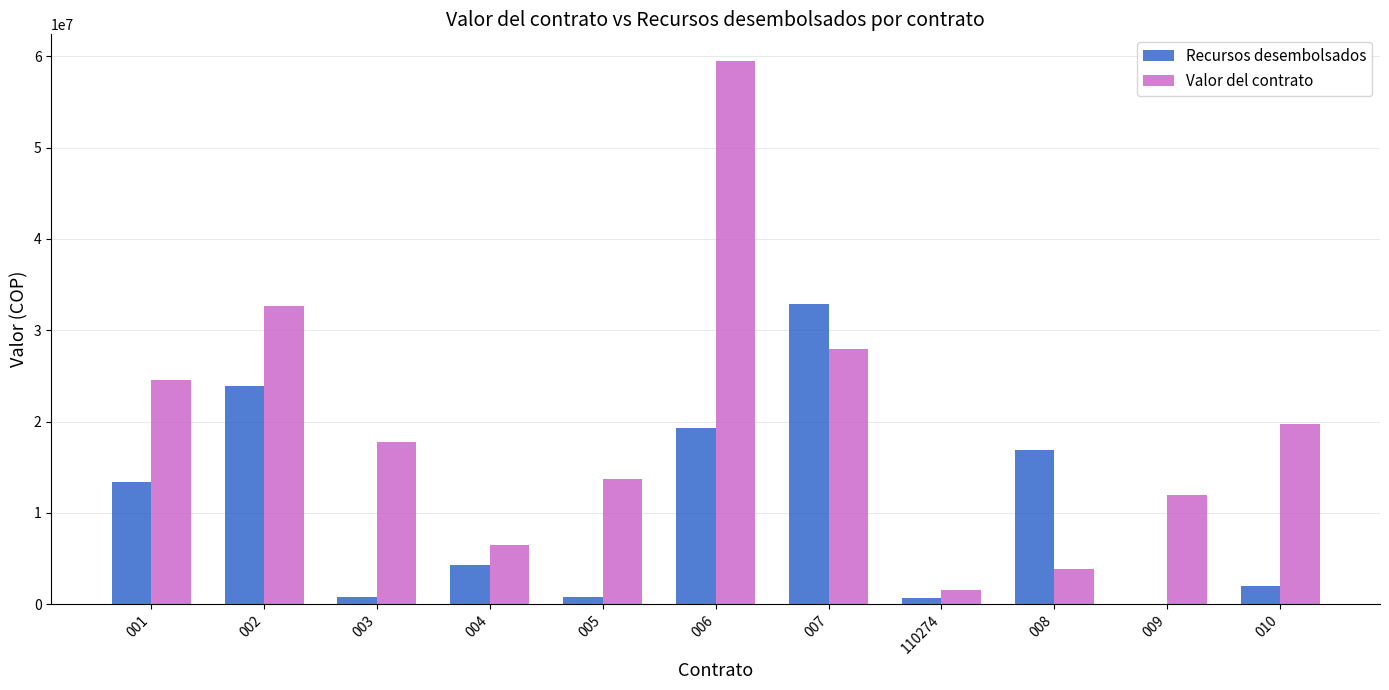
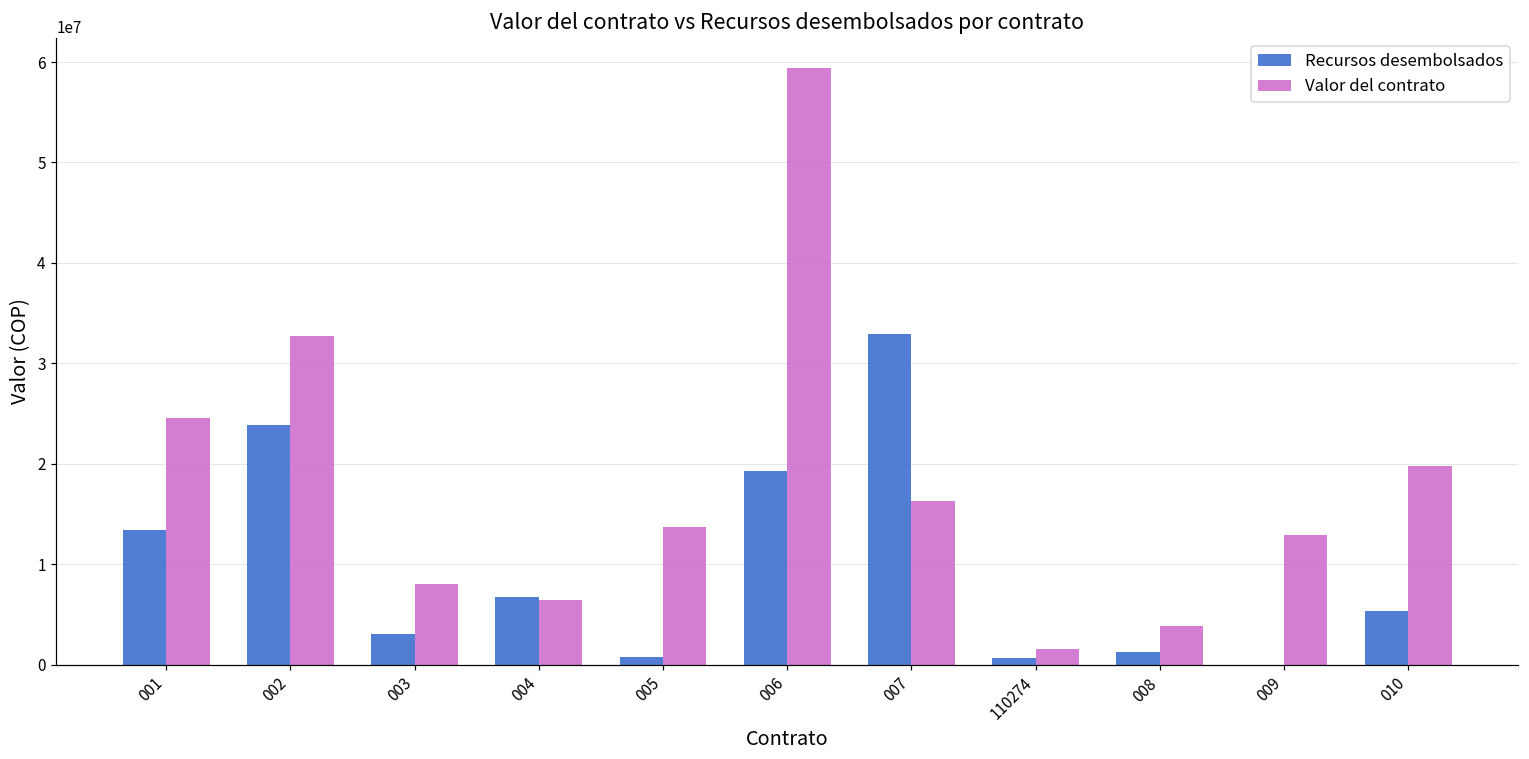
  {
    "Recursos desembolsados": {
      "001": 13000000,
      "002": 24000000,
-     "003": 1000000,
-     "004": 4000000,
+     "003": 3000000,
+     "004": 7000000,
      "005": 1000000,
      "006": 19000000,
      "007": 33000000,
      "110274": 1000000,
-     "008": 17000000,
+     "008": 1000000,
      "009": 0,
-     "010": 2000000
+     "010": 5000000
    },
    "Valor del contrato": {
      "001": 25000000,
      "002": 33000000,
-     "003": 18000000,
+     "003": 8000000,
      "004": 6000000,
      "005": 14000000,
      "006": 59000000,
-     "007": 28000000,
+     "007": 16000000,
      "110274": 2000000,
      "008": 4000000,
-     "009": 12000000,
+     "009": 13000000,
      "010": 20000000
    }
  }
